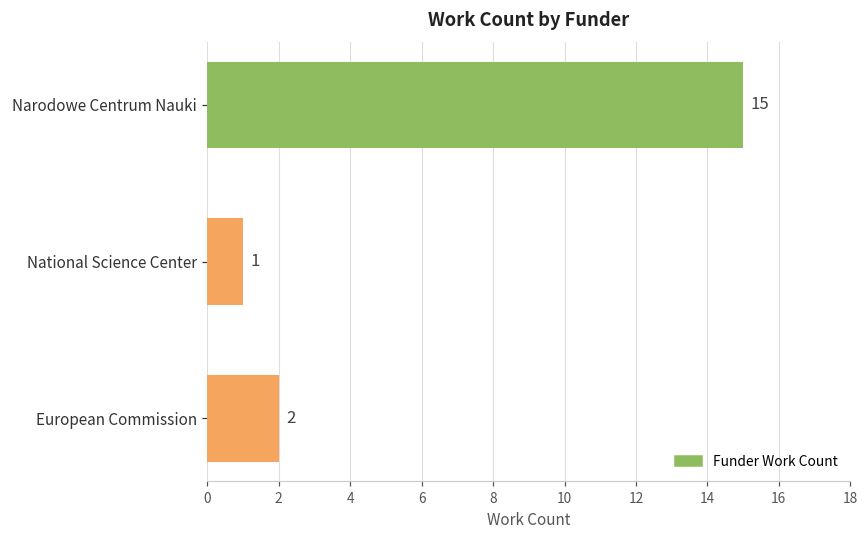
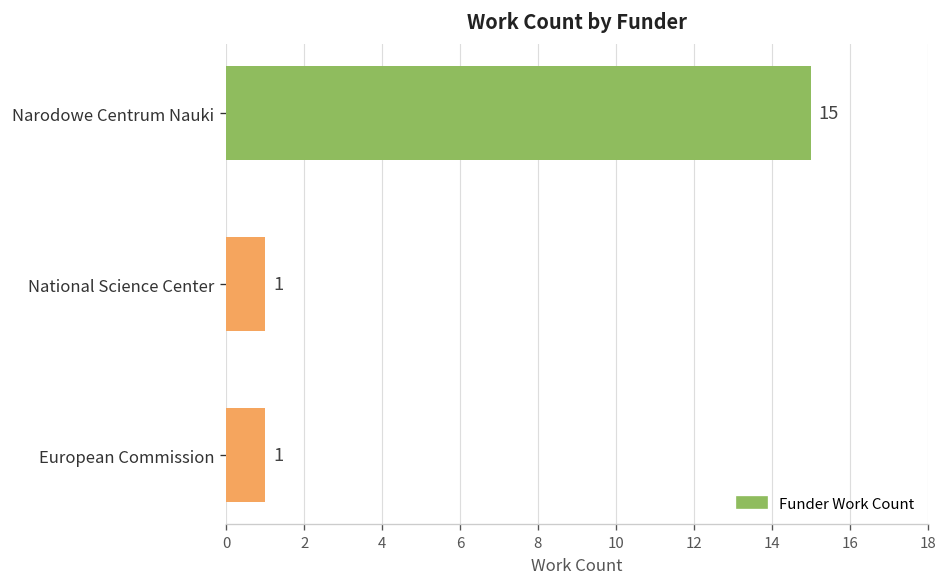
  {
    "Narodowe Centrum Nauki": 15,
    "National Science Center": 1,
-   "European Commission": 2
+   "European Commission": 1
  }
